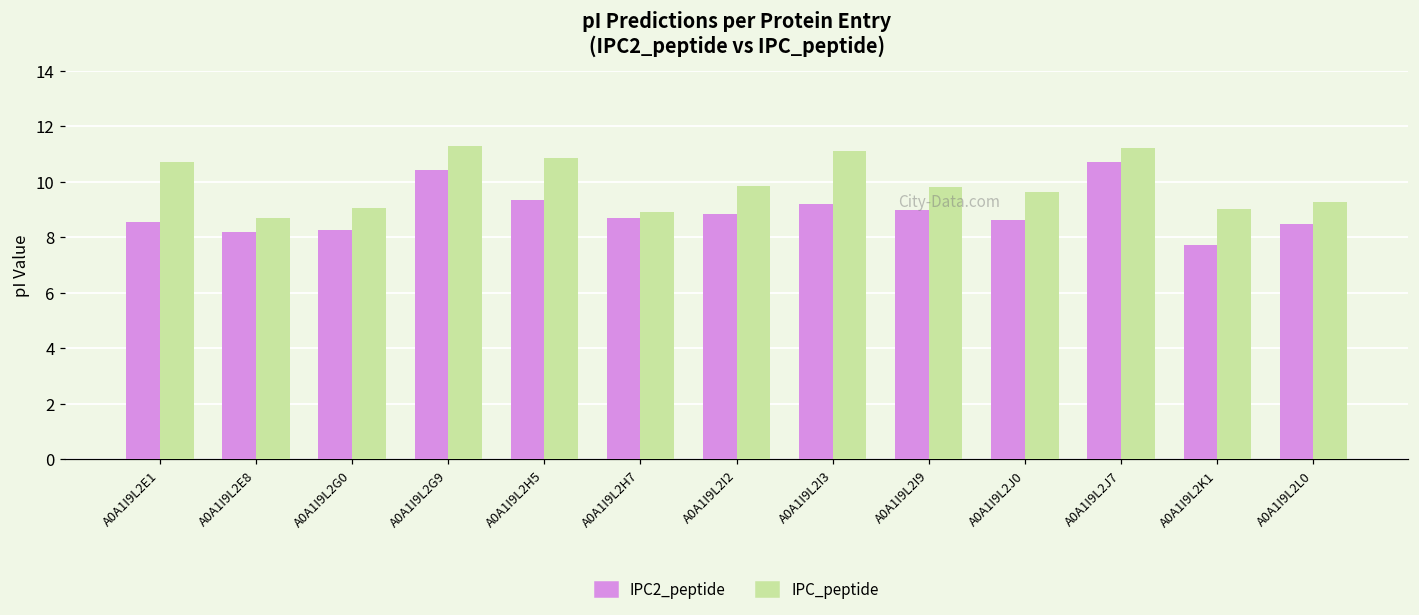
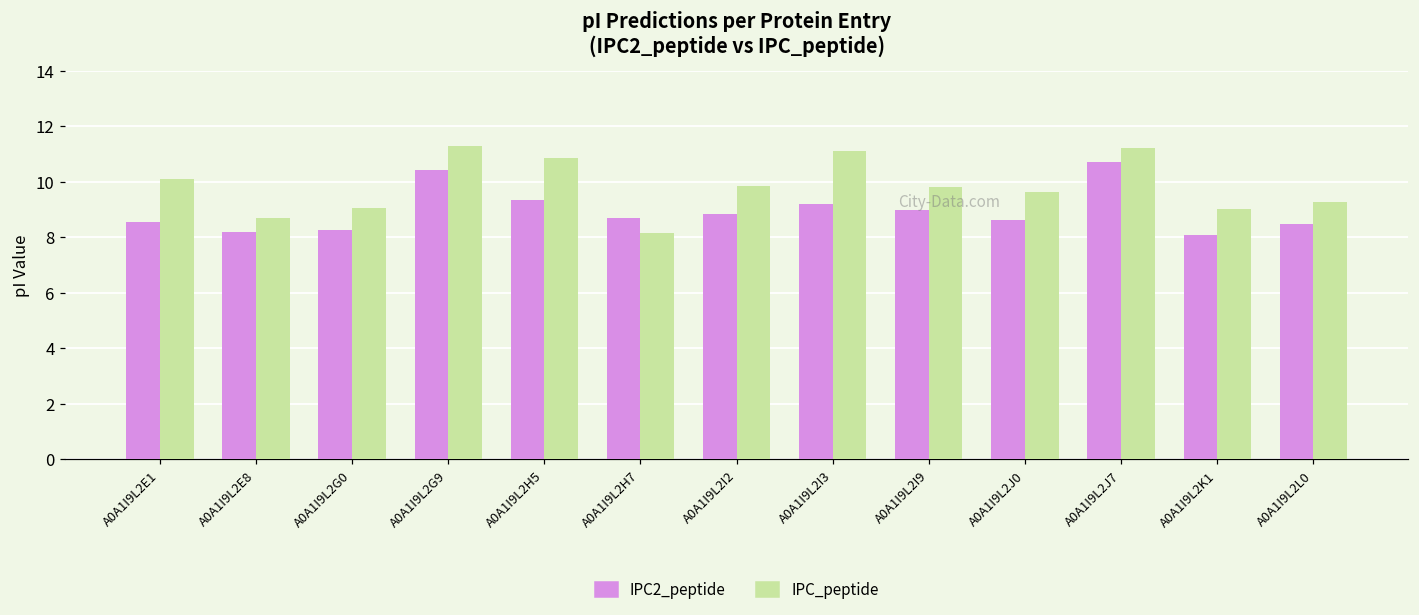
  {
    "IPC2_peptide": {
      "A0A1I9L2E1": 8.6,
      "A0A1I9L2E8": 8.2,
      "A0A1I9L2G0": 8.3,
      "A0A1I9L2G9": 10.4,
      "A0A1I9L2H5": 9.3,
      "A0A1I9L2H7": 8.7,
      "A0A1I9L2I2": 8.8,
      "A0A1I9L2I3": 9.2,
      "A0A1I9L2I9": 9.0,
      "A0A1I9L2J0": 8.6,
      "A0A1I9L2J7": 10.7,
-     "A0A1I9L2K1": 7.7,
+     "A0A1I9L2K1": 8.1,
      "A0A1I9L2L0": 8.5
    },
    "IPC_peptide": {
-     "A0A1I9L2E1": 10.7,
+     "A0A1I9L2E1": 10.1,
      "A0A1I9L2E8": 8.7,
      "A0A1I9L2G0": 9.0,
      "A0A1I9L2G9": 11.3,
      "A0A1I9L2H5": 10.9,
-     "A0A1I9L2H7": 8.9,
+     "A0A1I9L2H7": 8.1,
      "A0A1I9L2I2": 9.8,
      "A0A1I9L2I3": 11.1,
      "A0A1I9L2I9": 9.8,
      "A0A1I9L2J0": 9.6,
      "A0A1I9L2J7": 11.2,
      "A0A1I9L2K1": 9.0,
      "A0A1I9L2L0": 9.3
    }
  }
